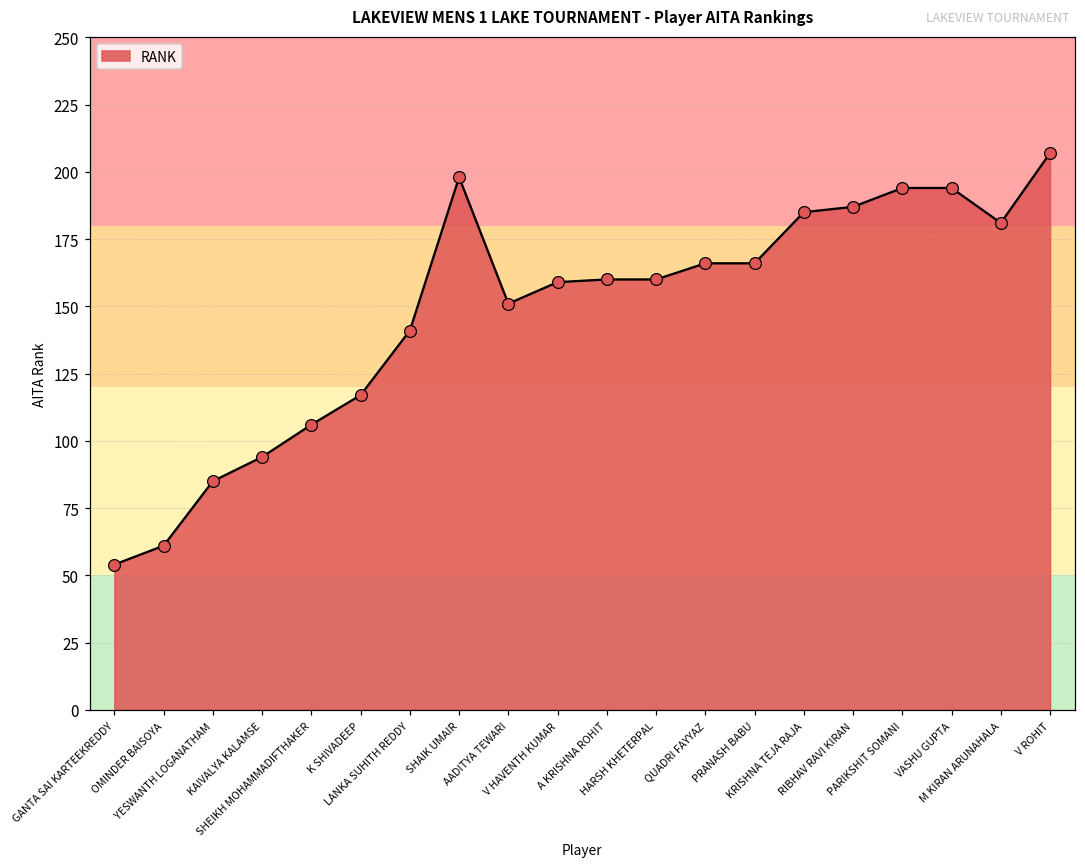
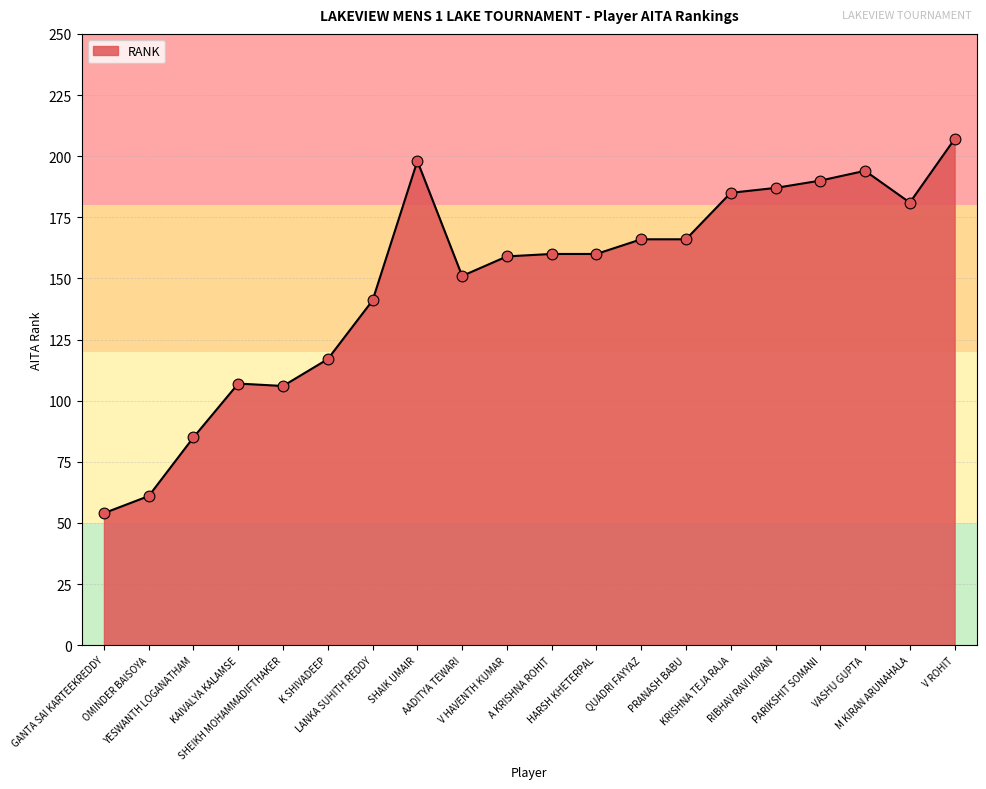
  {
    "GANTA SAI KARTEEKREDDY": 54,
    "OMINDER BAISOYA": 61,
    "YESWANTH LOGANATHAM": 85,
-   "KAIVALYA KALAMSE": 94,
+   "KAIVALYA KALAMSE": 107,
    "SHEIKH MOHAMMADIFTHAKER": 106,
    "K SHIVADEEP": 117,
    "LANKA SUHITH REDDY": 141,
    "SHAIK UMAIR": 198,
    "AADITYA TEWARI": 151,
    "V HAVENTH KUMAR": 159,
    "A KRISHNA ROHIT": 160,
    "HARSH KHETERPAL": 160,
    "QUADRI FAYYAZ": 166,
    "PRANASH BABU": 166,
    "KRISHNA TEJA RAJA": 185,
    "RIBHAV RAVI KIRAN": 187,
-   "PARIKSHIT SOMANI": 194,
+   "PARIKSHIT SOMANI": 190,
    "VASHU GUPTA": 194,
    "M KIRAN ARUNAHALA": 181,
    "V ROHIT": 207
  }
